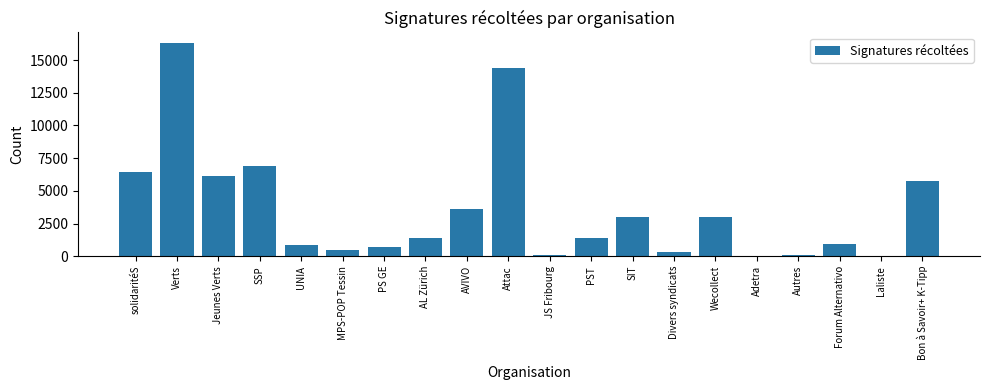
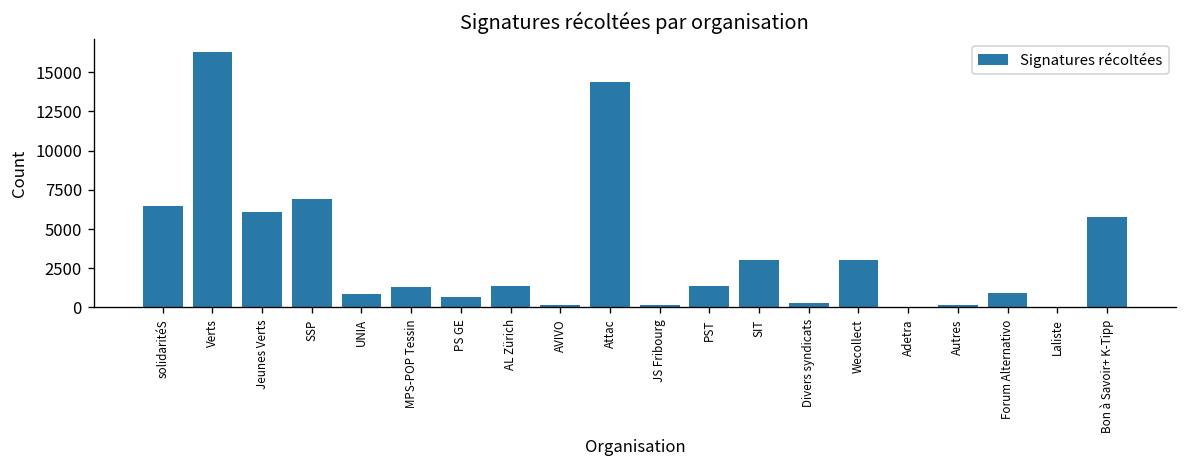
  {
    "solidaritéS": 6500,
    "Verts": 16300,
    "Jeunes Verts": 6100,
    "SSP": 6900,
    "UNIA": 800,
-   "MPS-POP Tessin": 500,
+   "MPS-POP Tessin": 1300,
    "PS GE": 700,
    "AL Zürich": 1400,
-   "AVIVO": 3600,
+   "AVIVO": 100,
    "Attac": 14400,
    "PST": 1400,
    "SIT": 3000,
    "Divers syndicats": 300,
    "Wecollect": 3000,
    "Adetra": 0,
    "Forum Alternativo": 900,
    "Laliste": 0,
    "Bon à Savoir+ K-Tipp": 5800
  }
